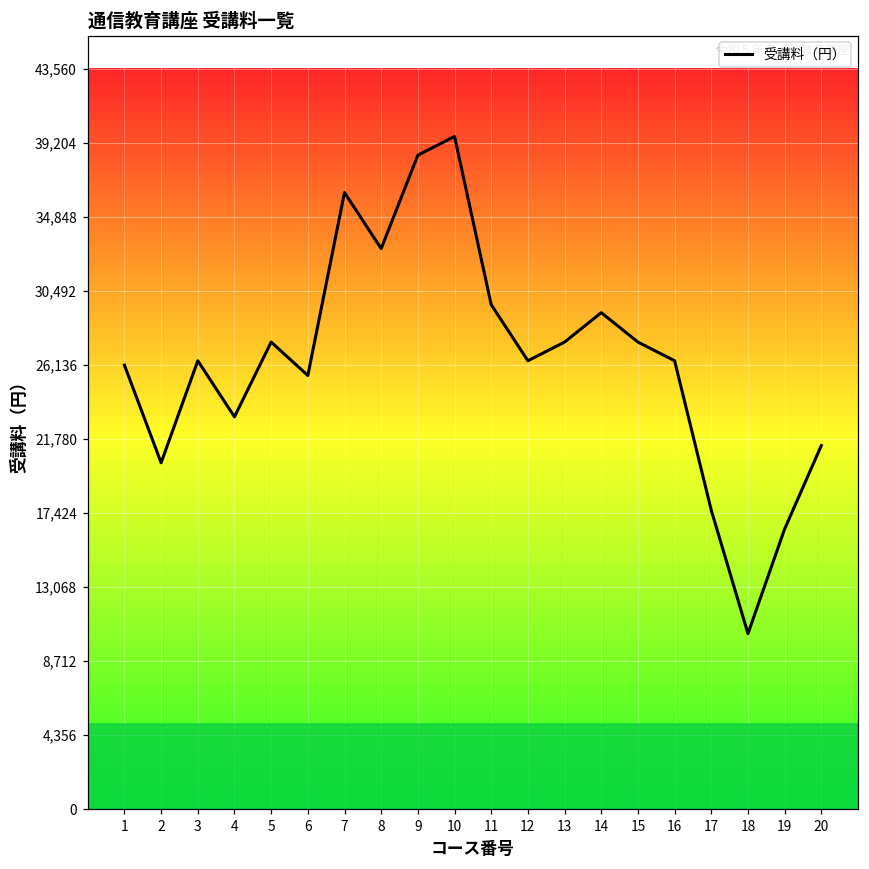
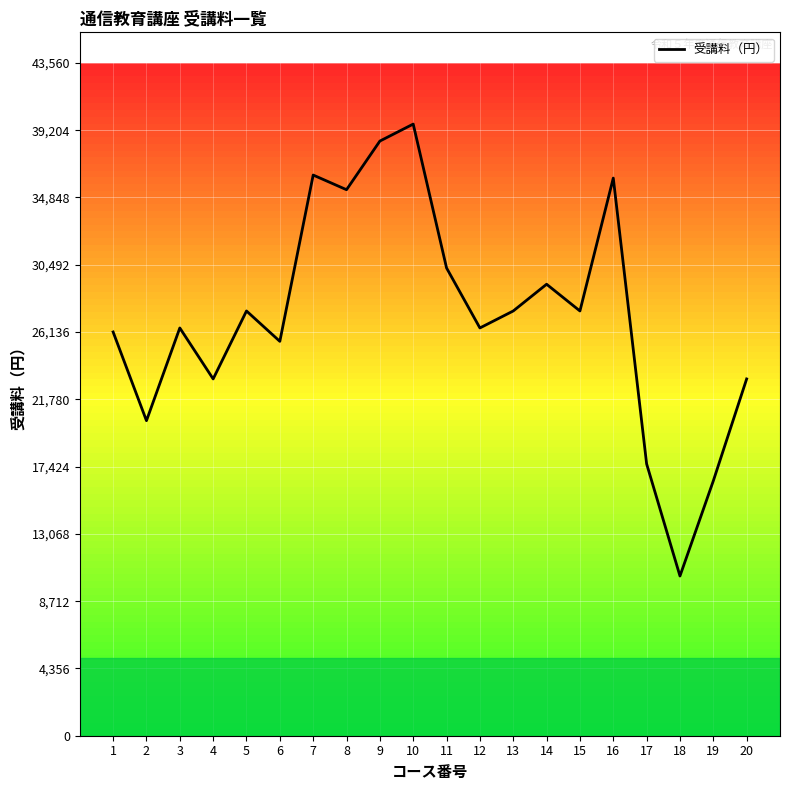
  {
    "1": "26,100",
    "2": "20,400",
    "3": "26,400",
    "4": "23,100",
    "5": "27,500",
    "6": "25,500",
    "7": "36,300",
-   "8": "33,000",
+   "8": "35,400",
    "9": "38,500",
    "10": "39,600",
-   "11": "29,700",
+   "11": "30,300",
    "12": "26,400",
    "13": "27,500",
    "14": "29,200",
    "15": "27,500",
-   "16": "26,400",
+   "16": "36,100",
    "17": "17,600",
    "18": "10,300",
    "19": "16,500",
-   "20": "21,400"
+   "20": "23,100"
  }
